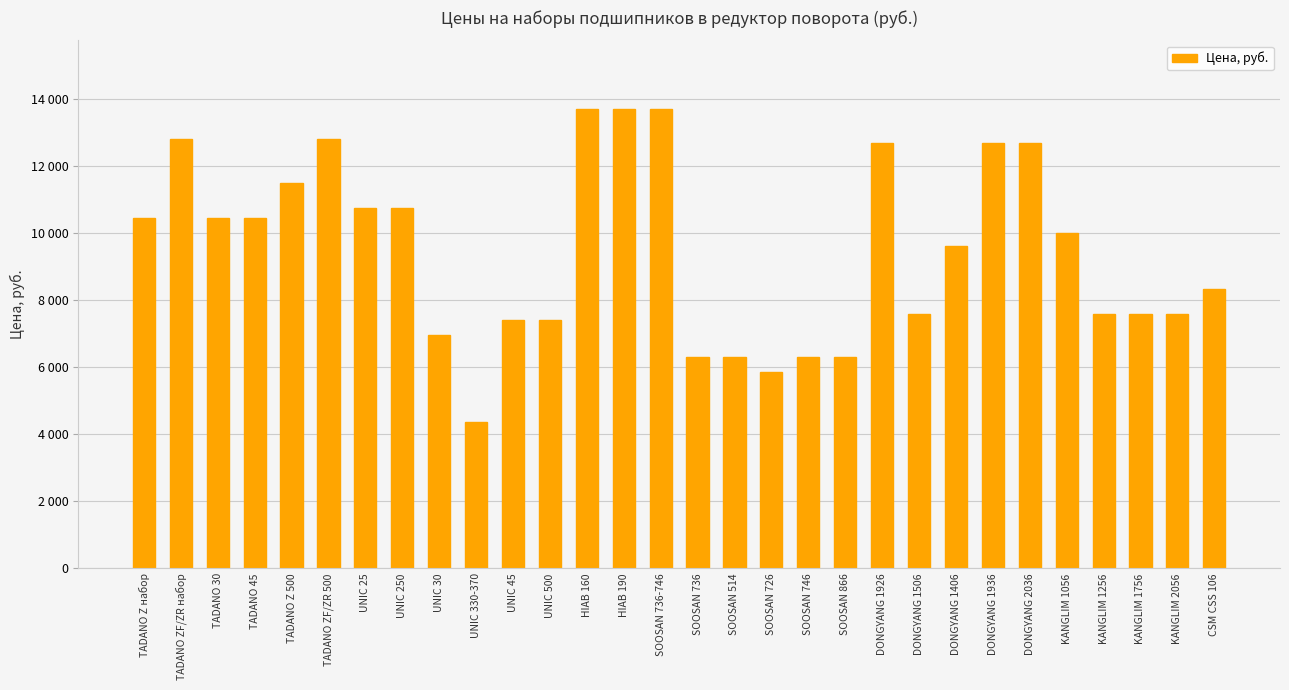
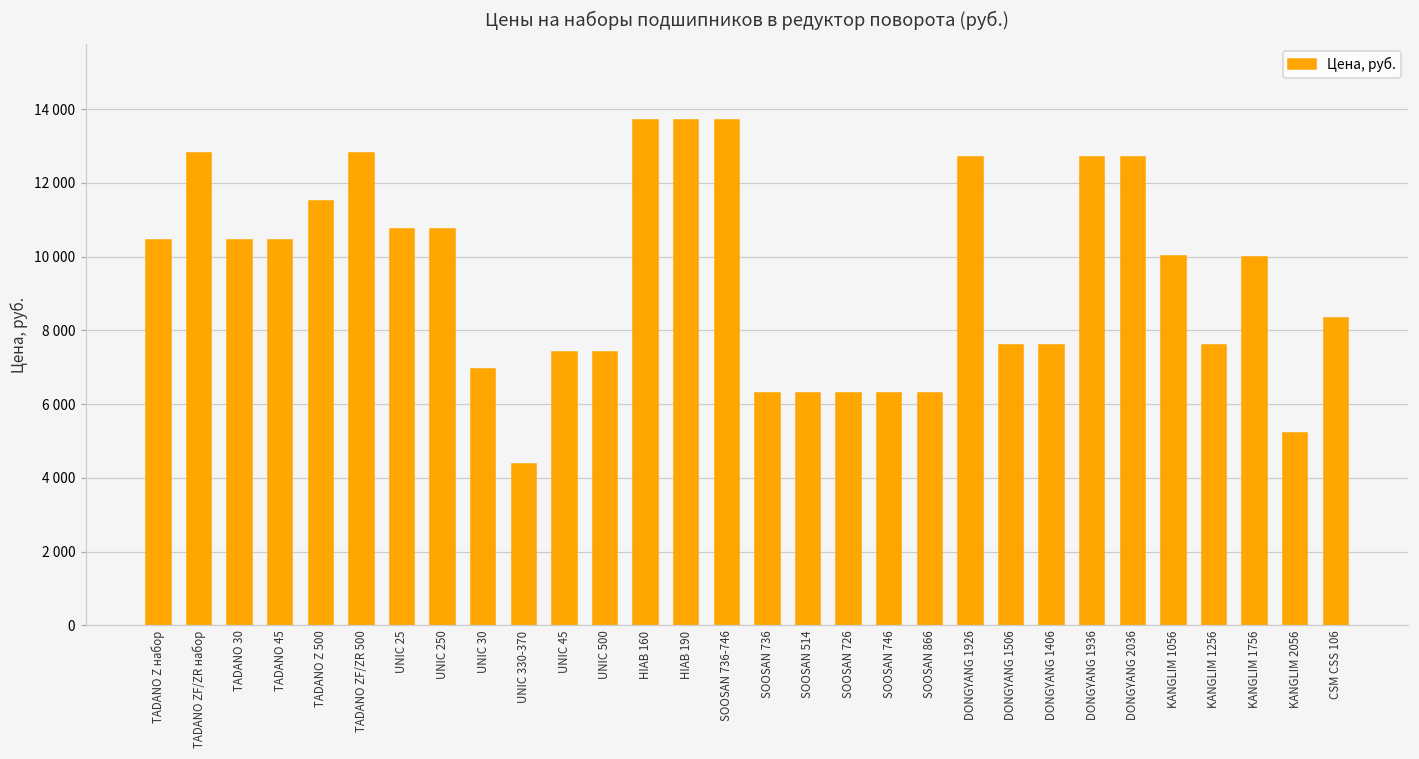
  {
    "TADANO Z набор": 10500,
    "TADANO ZF/ZR набор": 12800,
    "TADANO 30": 10500,
    "TADANO 45": 10500,
    "TADANO Z 500": 11500,
    "TADANO ZF/ZR 500": 12800,
    "UNIC 25": 10800,
    "UNIC 250": 10800,
    "UNIC 30": 7000,
    "UNIC 330-370": 4400,
    "UNIC 45": 7400,
    "UNIC 500": 7400,
    "HIAB 160": 13700,
    "HIAB 190": 13700,
    "SOOSAN 736-746": 13700,
    "SOOSAN 736": 6300,
    "SOOSAN 514": 6300,
-   "SOOSAN 726": 5900,
+   "SOOSAN 726": 6300,
    "SOOSAN 746": 6300,
    "SOOSAN 866": 6300,
    "DONGYANG 1926": 12700,
    "DONGYANG 1506": 7600,
-   "DONGYANG 1406": 9600,
+   "DONGYANG 1406": 7600,
    "DONGYANG 1936": 12700,
    "DONGYANG 2036": 12700,
    "KANGLIM 1056": 10000,
    "KANGLIM 1256": 7600,
-   "KANGLIM 1756": 7600,
-   "KANGLIM 2056": 7600,
+   "KANGLIM 1756": 10000,
+   "KANGLIM 2056": 5200,
    "CSM CSS 106": 8300
  }
